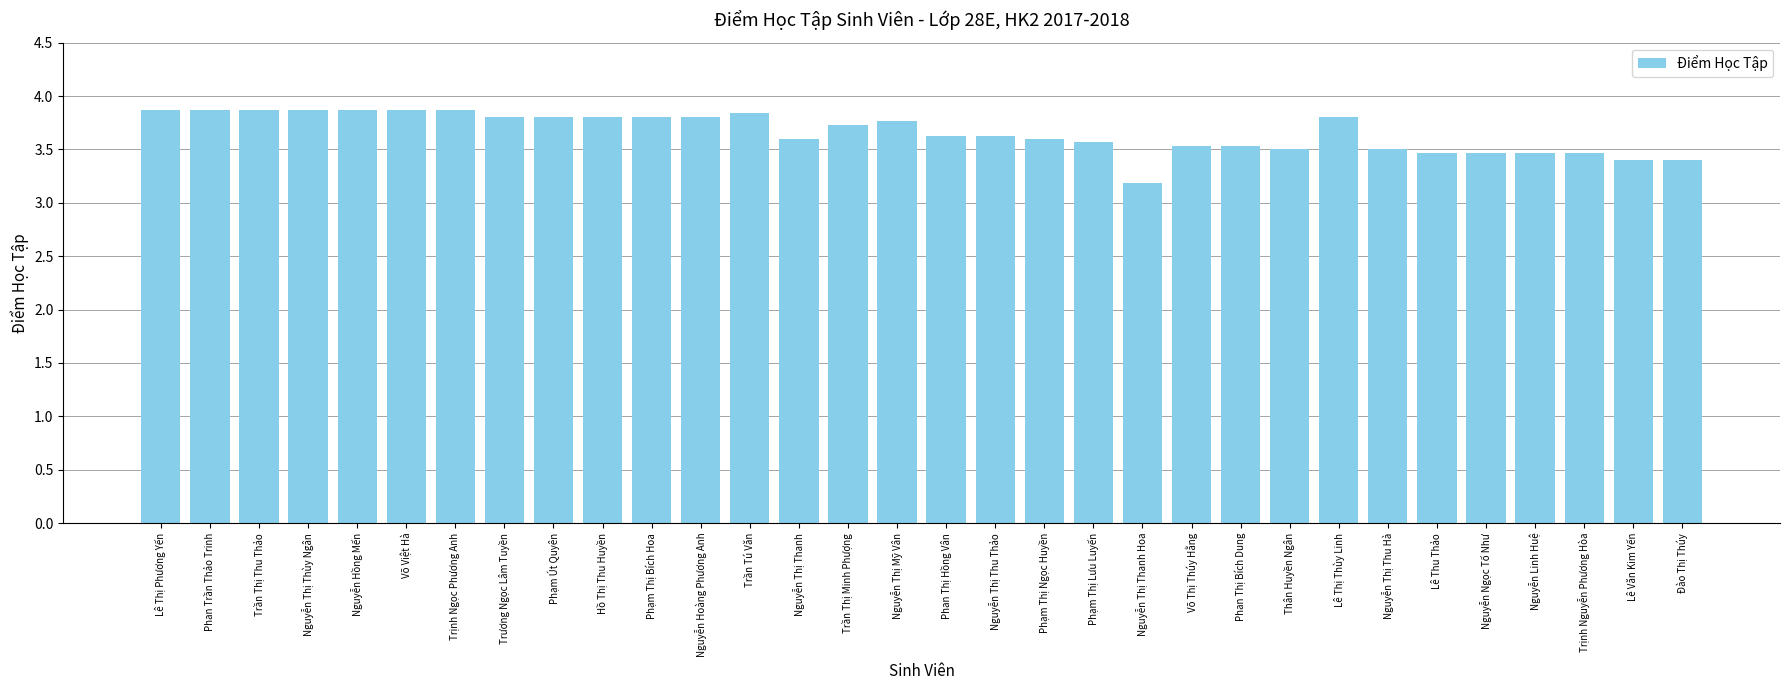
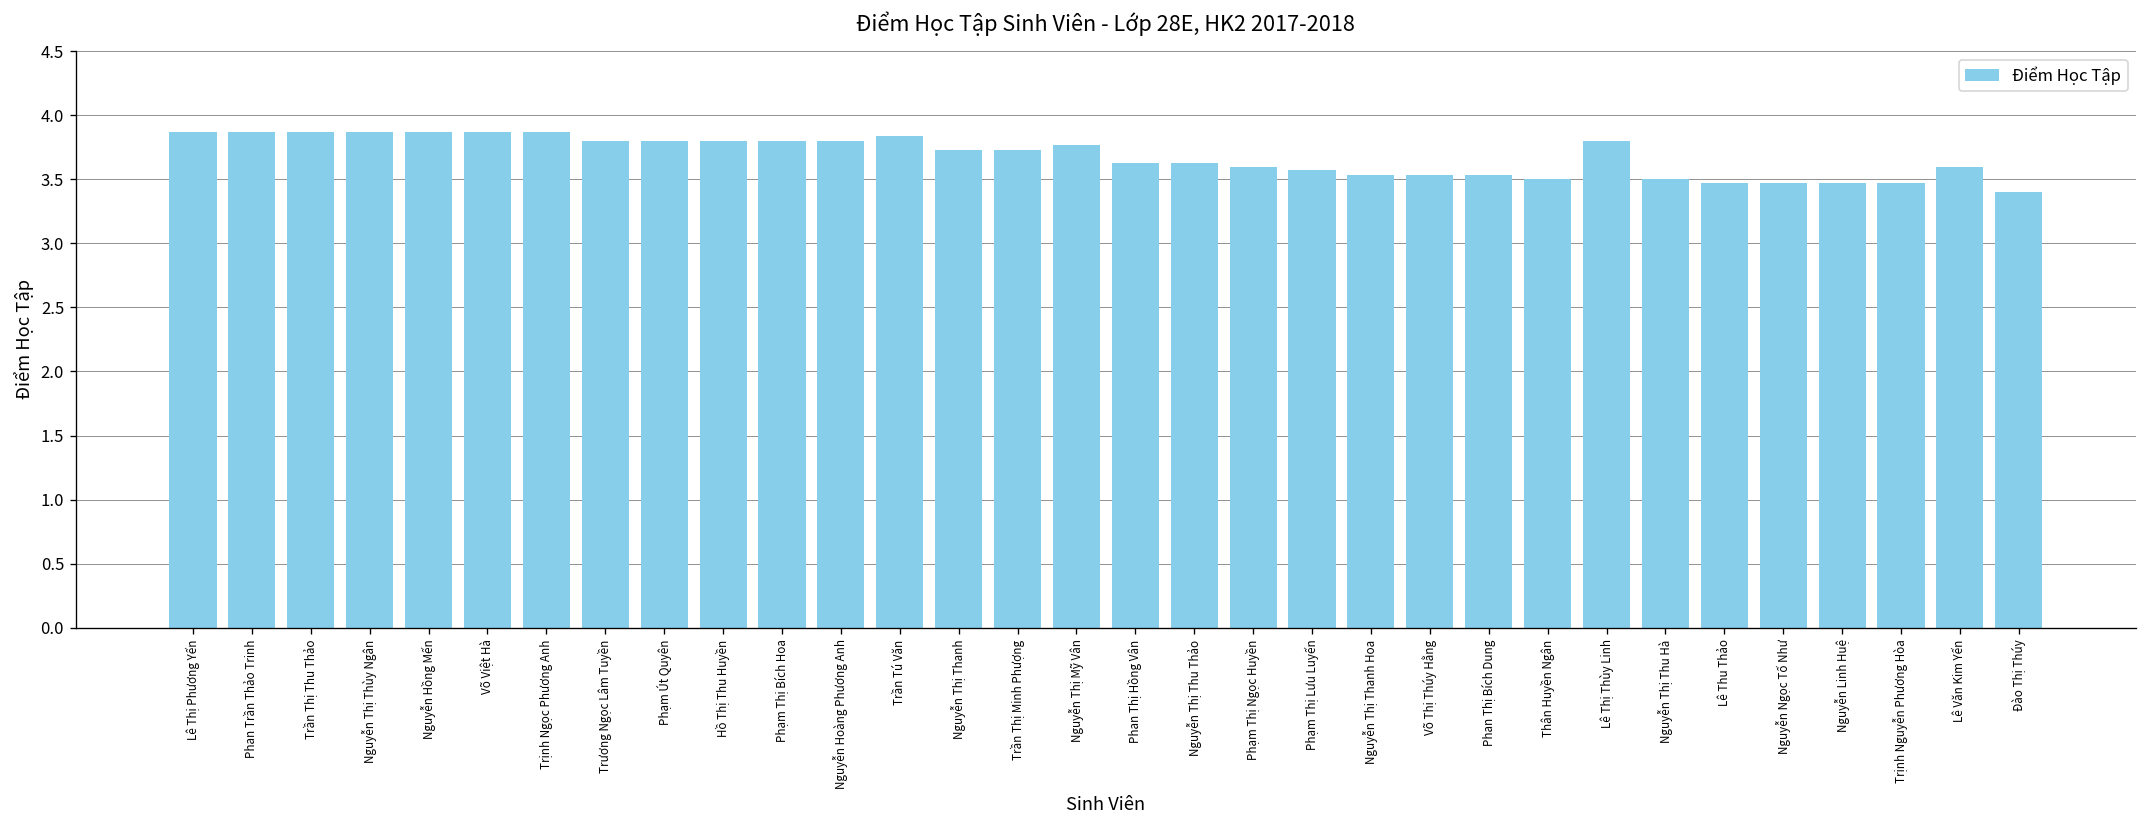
  {
    "Lê Thị Phương Yến": 3.87,
    "Phan Trần Thảo Trinh": 3.87,
    "Trần Thị Thu Thảo": 3.87,
    "Nguyễn Thị Thùy Ngân": 3.87,
    "Nguyễn Hồng Mến": 3.87,
    "Võ Việt Hà": 3.87,
    "Trịnh Ngọc Phương Anh": 3.87,
    "Trương Ngọc Lâm Tuyền": 3.80,
    "Phạm Út Quyên": 3.80,
    "Hồ Thị Thu Huyền": 3.80,
    "Phạm Thị Bích Hoa": 3.80,
    "Nguyễn Hoàng Phương Anh": 3.80,
    "Trần Tú Văn": 3.84,
-   "Nguyễn Thị Thanh": 3.60,
+   "Nguyễn Thị Thanh": 3.73,
    "Trần Thị Minh Phượng": 3.73,
    "Nguyễn Thị Mỹ Vân": 3.77,
    "Phan Thị Hồng Vân": 3.63,
    "Nguyễn Thị Thu Thảo": 3.63,
    "Phạm Thị Ngọc Huyền": 3.60,
    "Phạm Thị Lưu Luyến": 3.57,
-   "Nguyễn Thị Thanh Hoa": 3.19,
+   "Nguyễn Thị Thanh Hoa": 3.53,
    "Võ Thị Thúy Hằng": 3.53,
    "Phan Thị Bích Dung": 3.53,
    "Thân Huyền Ngân": 3.50,
    "Lê Thị Thùy Linh": 3.80,
    "Nguyễn Thị Thu Hà": 3.50,
    "Lê Thu Thảo": 3.47,
    "Nguyễn Ngọc Tố Như": 3.47,
    "Nguyễn Linh Huệ": 3.47,
    "Trịnh Nguyễn Phương Hòa": 3.47,
-   "Lê Văn Kim Yến": 3.4,
+   "Lê Văn Kim Yến": 3.6,
    "Đào Thị Thúy": 3.40
  }
